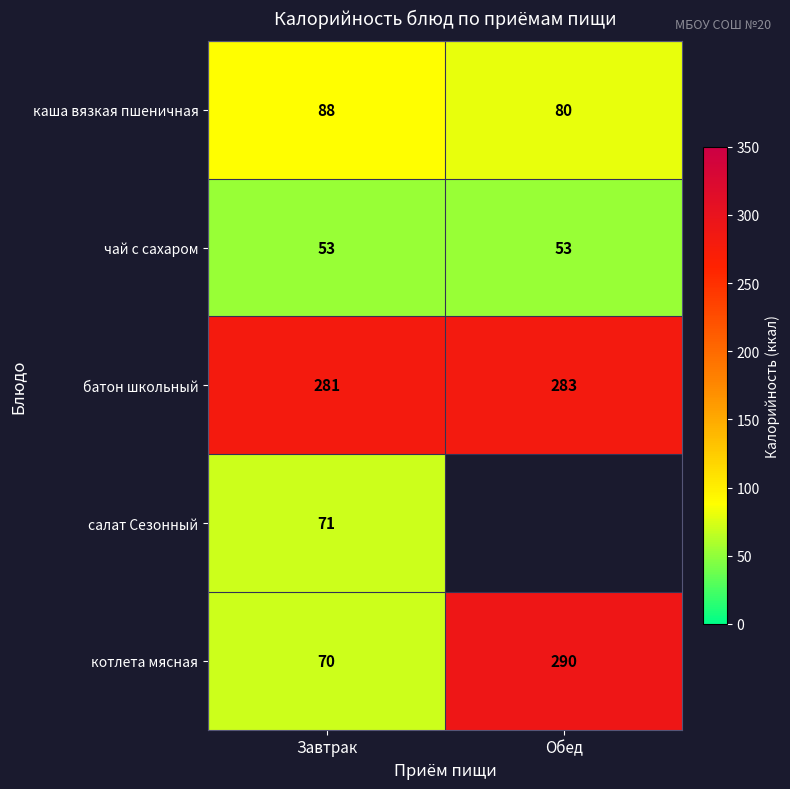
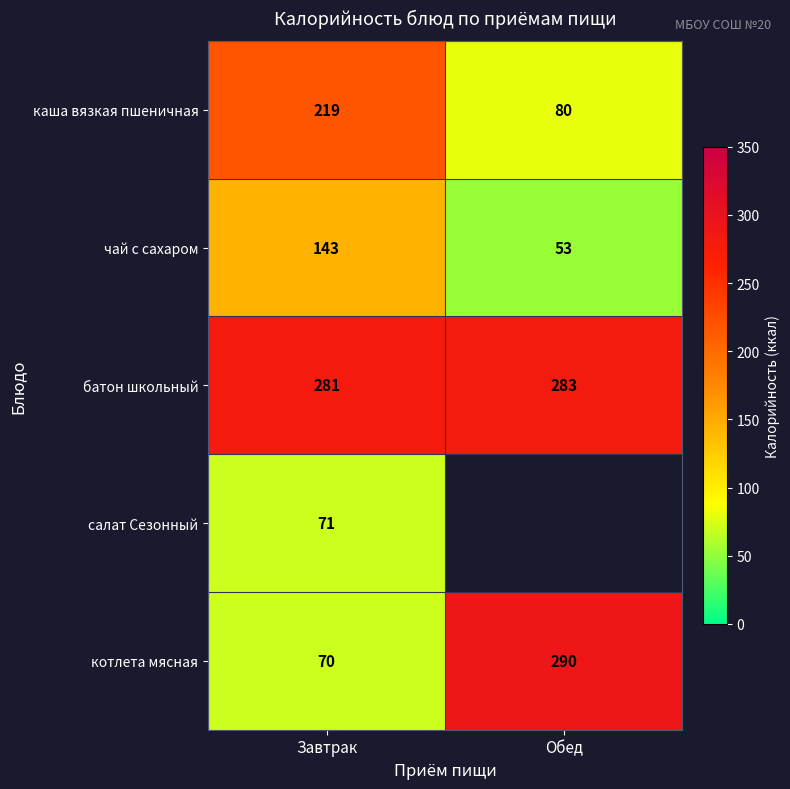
  {
    "каша вязкая пшеничная": {
-     "Завтрак": 88,
+     "Завтрак": 219,
      "Обед": 80
    },
    "чай с сахаром": {
-     "Завтрак": 53,
+     "Завтрак": 143,
      "Обед": 53
    },
    "батон школьный": {
      "Завтрак": 281,
      "Обед": 283
    },
    "салат Сезонный": {
      "Завтрак": 71
    },
    "котлета мясная": {
      "Завтрак": 70,
      "Обед": 290
    }
  }
